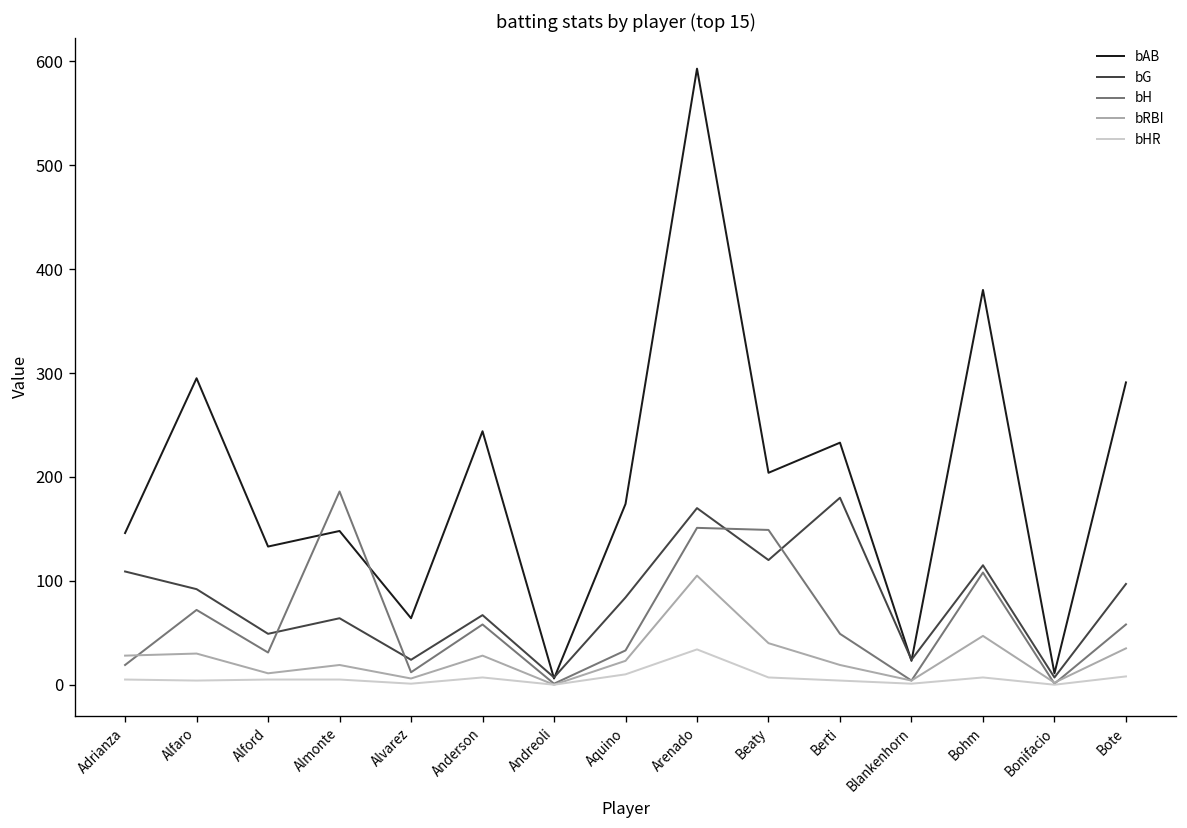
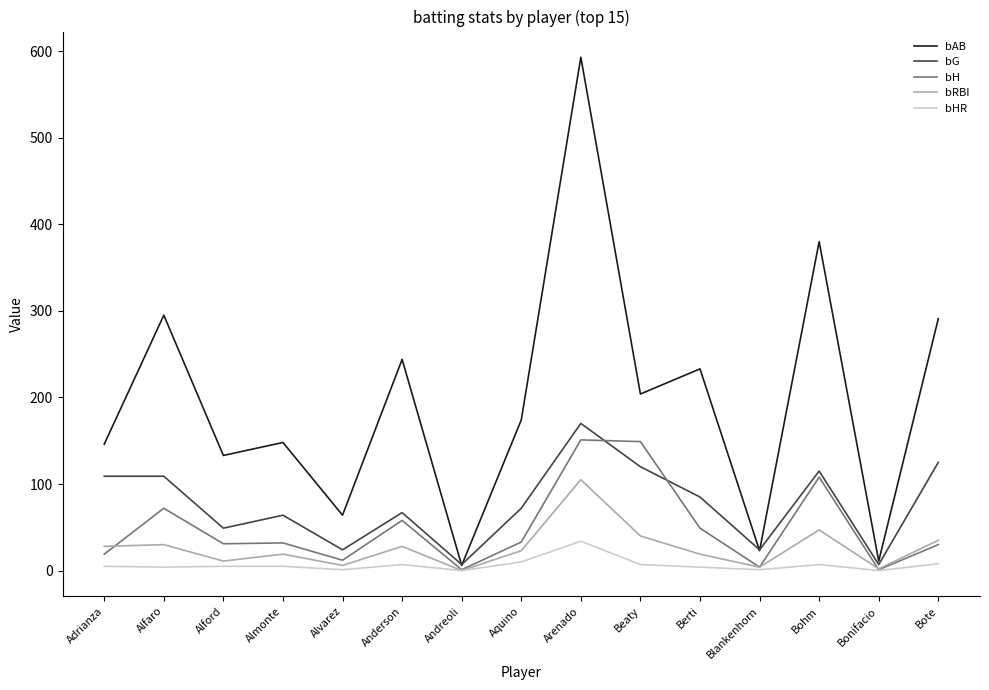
  {
    "bAB": {
      "Adrianza": 150,
      "Alfaro": 300,
      "Alford": 130,
      "Almonte": 150,
      "Alvarez": 60,
      "Anderson": 240,
      "Aquino": 170,
      "Arenado": 590,
      "Beaty": 200,
      "Berti": 230,
      "Bohm": 380,
      "Bonifacio": 10,
      "Bote": 290
    },
    "bG": {
      "Adrianza": 110,
-     "Alfaro": 90,
+     "Alfaro": 110,
      "Alford": 50,
      "Almonte": 60,
      "Alvarez": 20,
      "Anderson": 70,
-     "Aquino": 80,
+     "Aquino": 70,
      "Arenado": 170,
      "Beaty": 120,
-     "Berti": 180,
+     "Berti": 90,
      "Bohm": 120,
      "Bonifacio": 10,
-     "Bote": 100
+     "Bote": 130
    },
    "bH": {
      "Adrianza": 20,
      "Alfaro": 70,
      "Alford": 30,
-     "Almonte": 190,
+     "Almonte": 30,
      "Alvarez": 10,
      "Anderson": 60,
      "Aquino": 30,
      "Arenado": 150,
      "Beaty": 150,
      "Berti": 50,
      "Bohm": 110,
-     "Bote": 60
+     "Bote": 30
    }
  }
